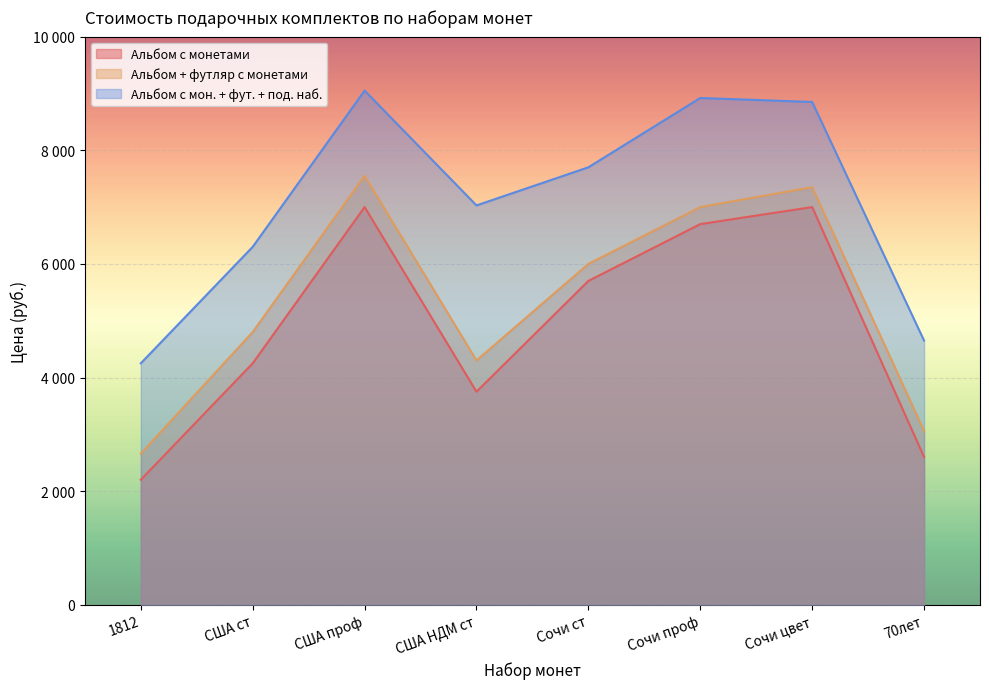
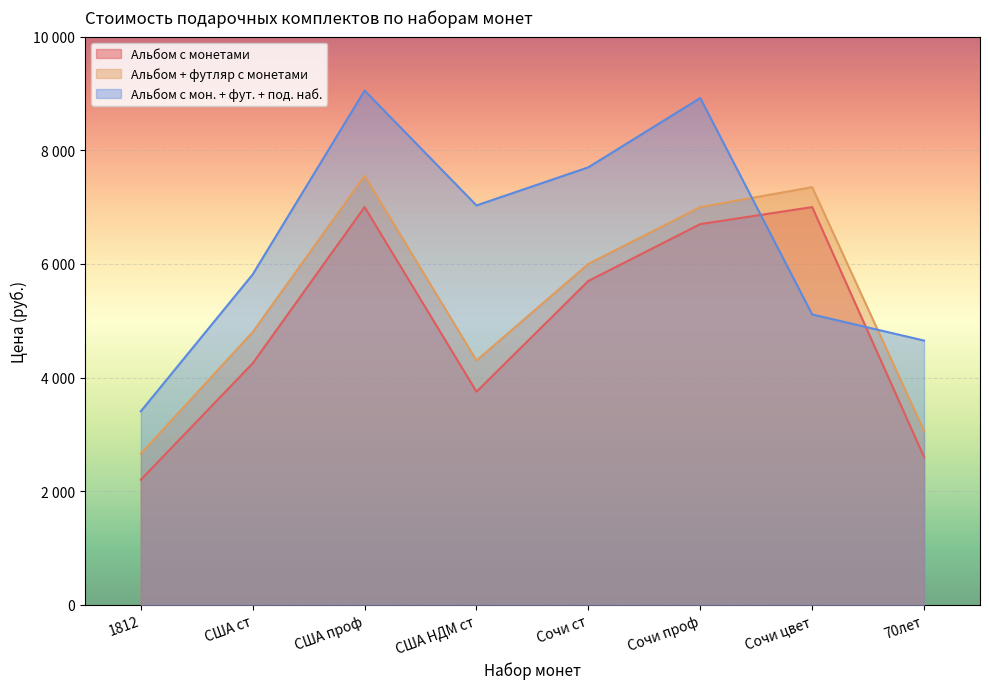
  {
    "Альбом с мон. + фут. + под. наб.": {
-     "1812": 4300,
-     "США ст": 6300,
+     "1812": 3400,
+     "США ст": 5800,
      "США проф": 9100,
      "США НДМ ст": 7000,
      "Сочи ст": 7700,
      "Сочи проф": 8900,
-     "Сочи цвет": 8900,
+     "Сочи цвет": 5100,
      "70лет": 4700
    }
  }
